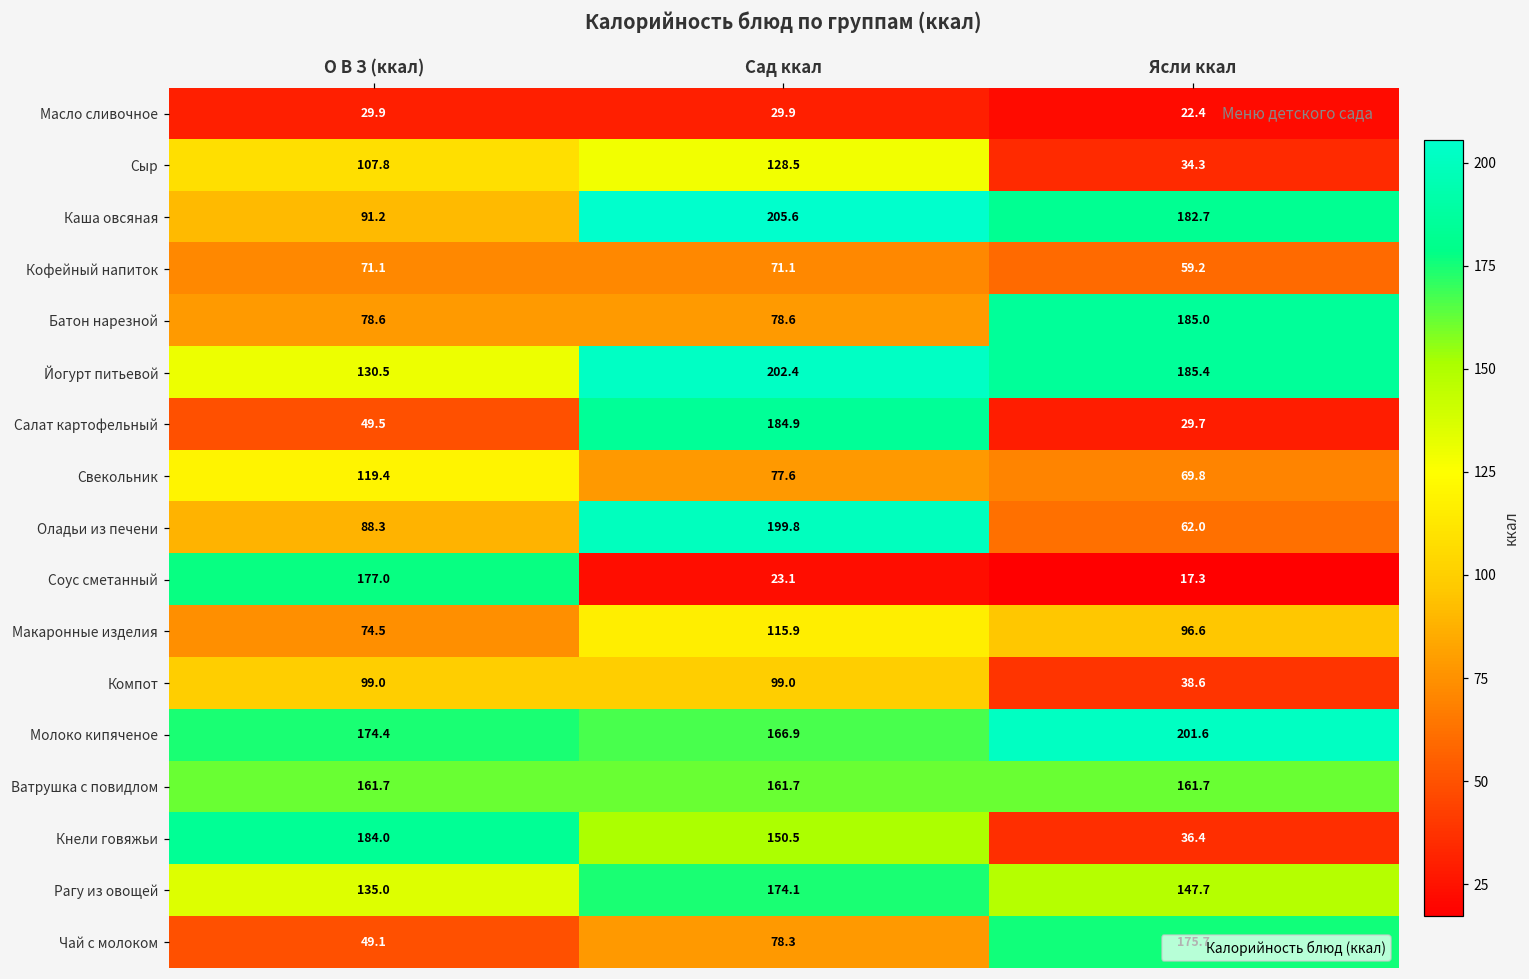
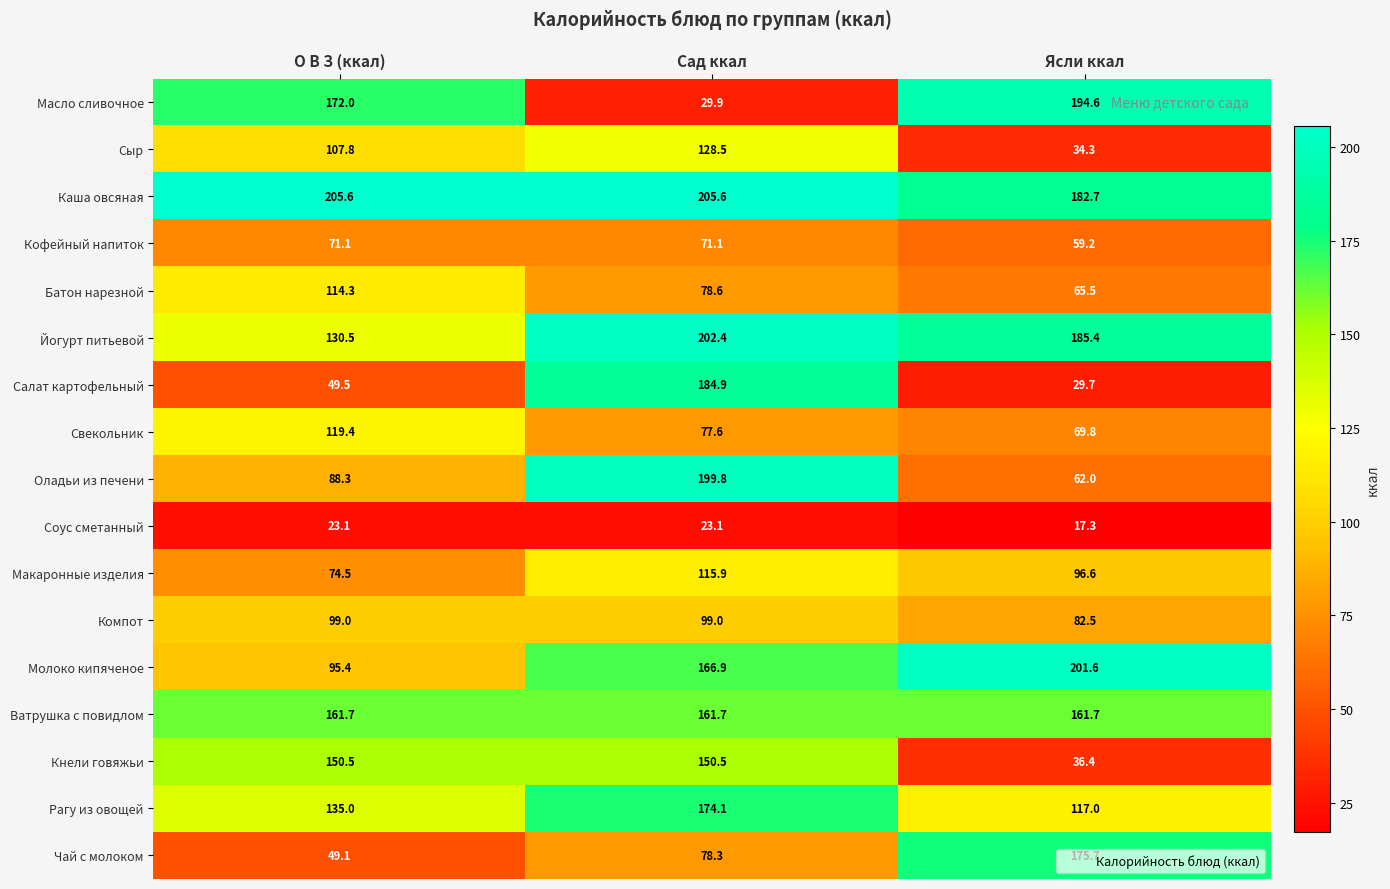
  {
    "Масло сливочное": {
-     "О В З (ккал)": 29.9,
+     "О В З (ккал)": 172.0,
      "Сад ккал": 29.9,
-     "Ясли ккал": 22.4
+     "Ясли ккал": 194.6
    },
    "Сыр": {
      "О В З (ккал)": 107.8,
      "Сад ккал": 128.5,
      "Ясли ккал": 34.3
    },
    "Каша овсяная": {
-     "О В З (ккал)": 91.2,
+     "О В З (ккал)": 205.6,
      "Сад ккал": 205.6,
      "Ясли ккал": 182.7
    },
    "Кофейный напиток": {
      "О В З (ккал)": 71.1,
      "Сад ккал": 71.1,
      "Ясли ккал": 59.2
    },
    "Батон нарезной": {
-     "О В З (ккал)": 78.6,
+     "О В З (ккал)": 114.3,
      "Сад ккал": 78.6,
-     "Ясли ккал": 185.0
+     "Ясли ккал": 65.5
    },
    "Йогурт питьевой": {
      "О В З (ккал)": 130.5,
      "Сад ккал": 202.4,
      "Ясли ккал": 185.4
    },
    "Салат картофельный": {
      "О В З (ккал)": 49.5,
      "Сад ккал": 184.9,
      "Ясли ккал": 29.7
    },
    "Свекольник": {
      "О В З (ккал)": 119.4,
      "Сад ккал": 77.6,
      "Ясли ккал": 69.8
    },
    "Оладьи из печени": {
      "О В З (ккал)": 88.3,
      "Сад ккал": 199.8,
      "Ясли ккал": 62.0
    },
    "Соус сметанный": {
-     "О В З (ккал)": 177.0,
+     "О В З (ккал)": 23.1,
      "Сад ккал": 23.1,
      "Ясли ккал": 17.3
    },
    "Макаронные изделия": {
      "О В З (ккал)": 74.5,
      "Сад ккал": 115.9,
      "Ясли ккал": 96.6
    },
    "Компот": {
      "О В З (ккал)": 99.0,
      "Сад ккал": 99.0,
-     "Ясли ккал": 38.6
+     "Ясли ккал": 82.5
    },
    "Молоко кипяченое": {
-     "О В З (ккал)": 174.4,
+     "О В З (ккал)": 95.4,
      "Сад ккал": 166.9,
      "Ясли ккал": 201.6
    },
    "Ватрушка с повидлом": {
      "О В З (ккал)": 161.7,
      "Сад ккал": 161.7,
      "Ясли ккал": 161.7
    },
    "Кнели говяжьи": {
-     "О В З (ккал)": 184.0,
+     "О В З (ккал)": 150.5,
      "Сад ккал": 150.5,
      "Ясли ккал": 36.4
    },
    "Рагу из овощей": {
      "О В З (ккал)": 135.0,
      "Сад ккал": 174.1,
-     "Ясли ккал": 147.7
+     "Ясли ккал": 117.0
    },
    "Чай с молоком": {
      "О В З (ккал)": 49.1,
      "Сад ккал": 78.3
    }
  }
